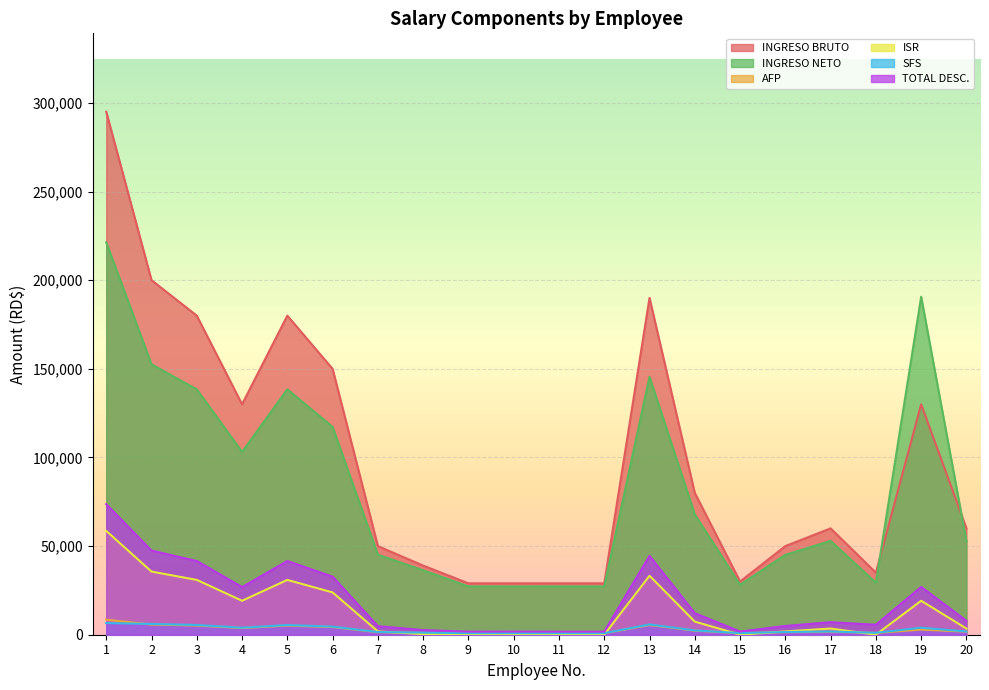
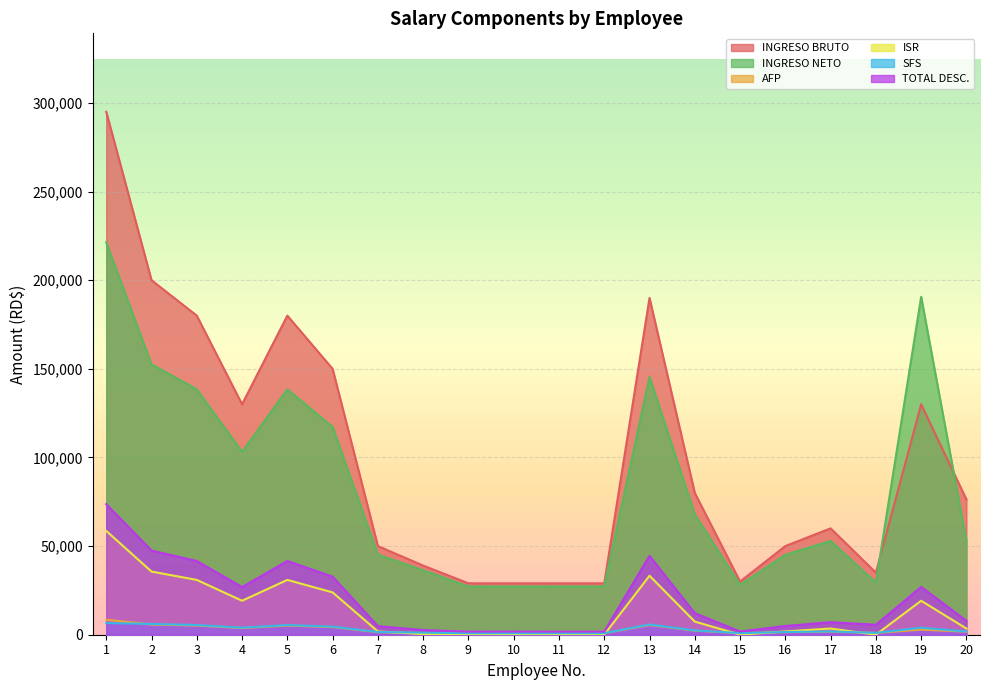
  {
    "INGRESO BRUTO": {
      "1": "295,000",
      "2": "200,000",
      "3": "180,000",
      "4": "130,000",
      "5": "180,000",
      "6": "150,000",
      "7": "50,000",
      "8": "39,000",
      "9": "29,000",
      "10": "29,000",
      "11": "29,000",
      "12": "29,000",
      "13": "190,000",
      "14": "80,000",
      "15": "30,000",
      "16": "50,000",
      "17": "60,000",
      "18": "35,000",
      "19": "130,000",
-     "20": "60,000"
+     "20": "76,000"
    },
    "INGRESO NETO": {
      "1": "221,000",
      "2": "153,000",
      "3": "138,000",
      "4": "103,000",
      "5": "138,000",
      "6": "117,000",
      "7": "45,000",
      "8": "36,000",
      "9": "27,000",
      "10": "27,000",
      "11": "27,000",
      "12": "27,000",
      "13": "145,000",
      "14": "68,000",
      "15": "28,000",
      "16": "45,000",
      "17": "53,000",
      "18": "29,000",
      "19": "191,000",
      "20": "53,000"
    },
    "AFP": {
      "1": "8,000"
    },
    "ISR": {
      "1": "59,000",
      "2": "36,000",
      "3": "31,000",
      "4": "19,000",
      "5": "31,000",
      "6": "24,000",
      "13": "33,000",
      "14": "7,000",
      "17": "3,000",
      "19": "19,000",
      "20": "3,000"
    },
    "SFS": {
      "1": "7,000"
    },
    "TOTAL DESC.": {
      "1": "74,000",
      "2": "47,000",
      "3": "42,000",
      "4": "27,000",
      "5": "42,000",
      "6": "33,000",
      "7": "5,000",
      "13": "45,000",
      "14": "12,000",
      "16": "5,000",
      "17": "7,000",
      "18": "6,000",
      "19": "27,000",
      "20": "8,000"
    }
  }
